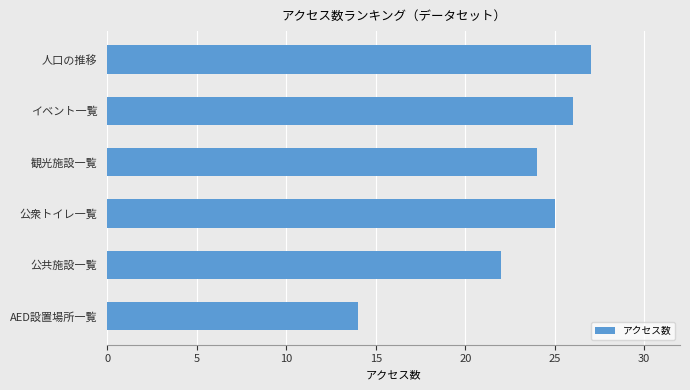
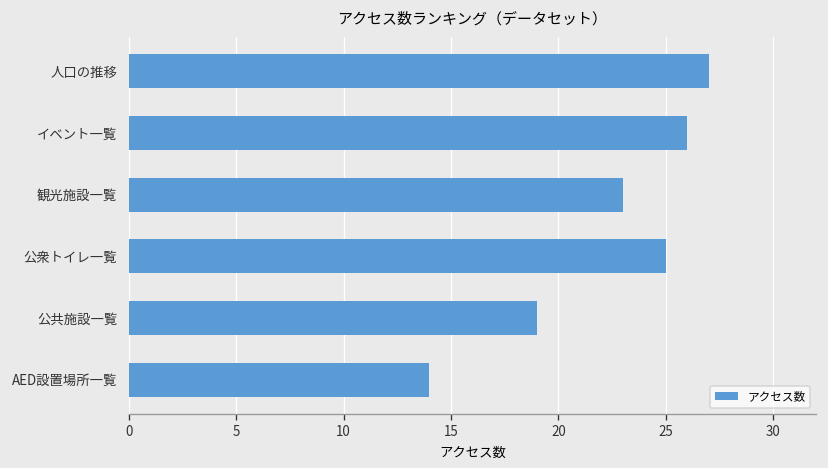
  {
    "人口の推移": 27,
    "イベント一覧": 26,
-   "観光施設一覧": 24,
+   "観光施設一覧": 23,
    "公衆トイレ一覧": 25,
-   "公共施設一覧": 22,
+   "公共施設一覧": 19,
    "AED設置場所一覧": 14
  }
